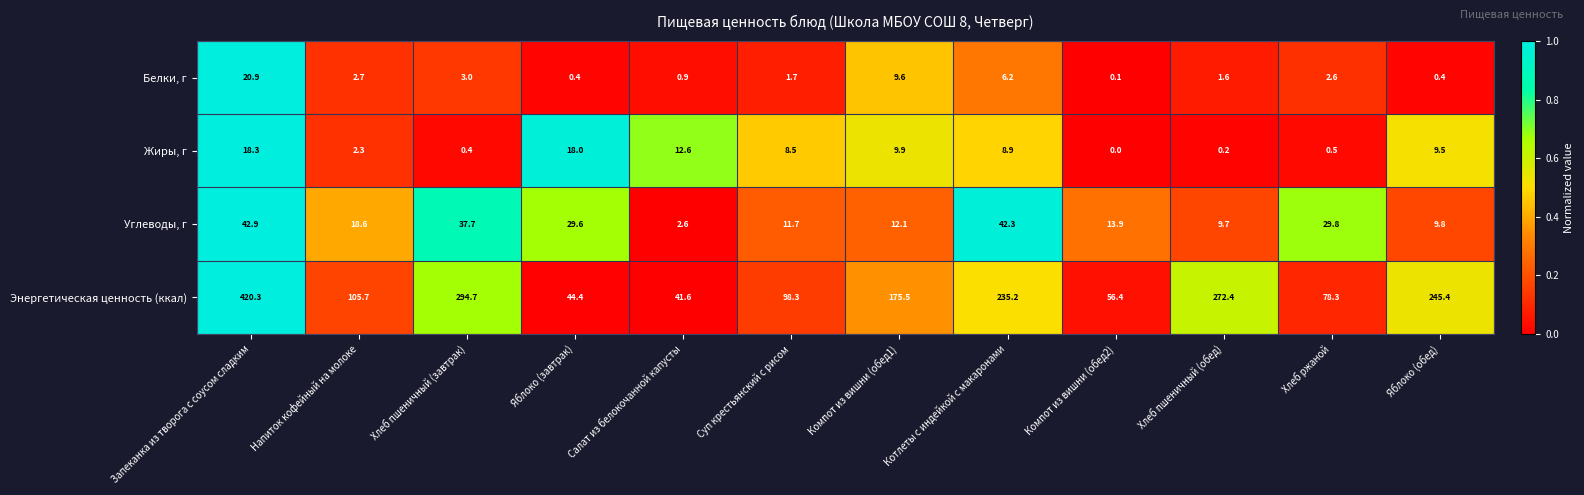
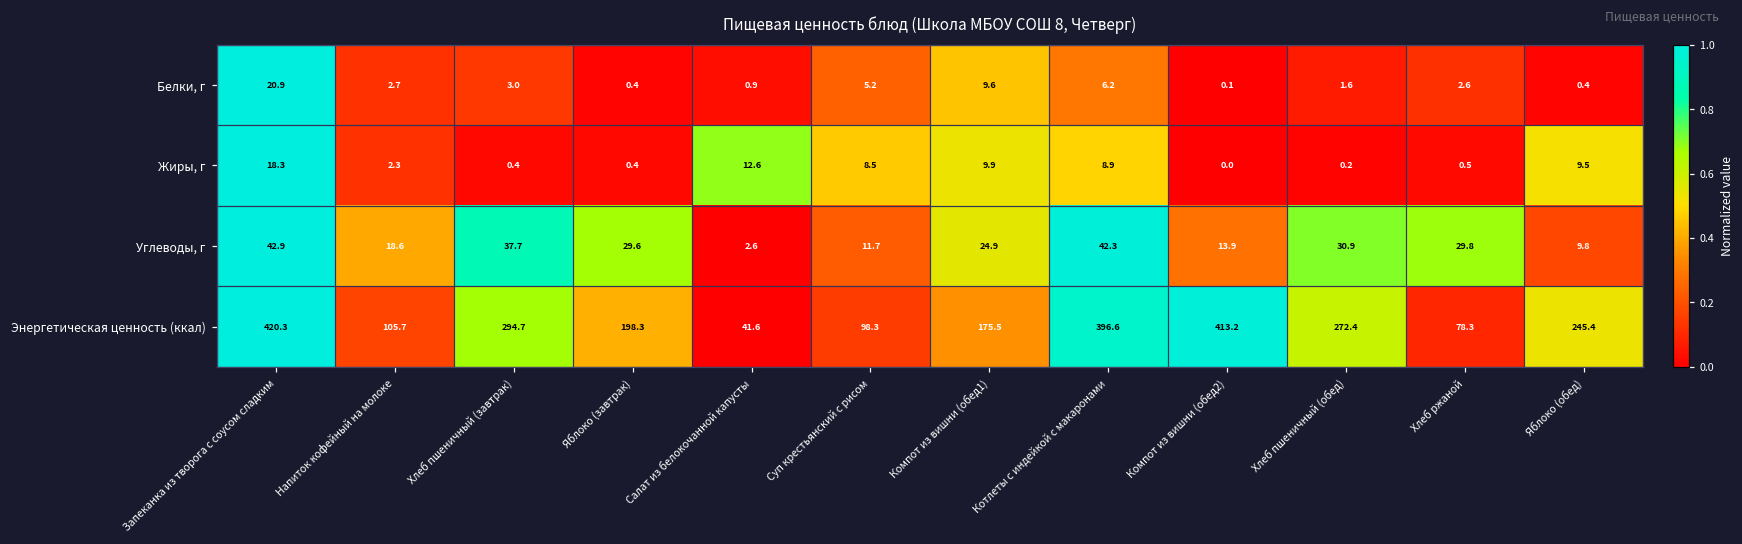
  {
    "Белки, г": {
      "Запеканка из творога с соусом сладким": 20.9,
      "Напиток кофейный на молоке": 2.7,
      "Хлеб пшеничный (завтрак)": 3.0,
      "Яблоко (завтрак)": 0.4,
      "Салат из белокочанной капусты": 0.9,
-     "Суп крестьянский с рисом": 1.7,
+     "Суп крестьянский с рисом": 5.2,
      "Компот из вишни (обед1)": 9.6,
      "Котлеты с индейкой с макаронами": 6.2,
      "Компот из вишни (обед2)": 0.1,
      "Хлеб пшеничный (обед)": 1.6,
      "Хлеб ржаной": 2.6,
      "Яблоко (обед)": 0.4
    },
    "Жиры, г": {
      "Запеканка из творога с соусом сладким": 18.3,
      "Напиток кофейный на молоке": 2.3,
      "Хлеб пшеничный (завтрак)": 0.4,
-     "Яблоко (завтрак)": 18.0,
+     "Яблоко (завтрак)": 0.4,
      "Салат из белокочанной капусты": 12.6,
      "Суп крестьянский с рисом": 8.5,
      "Компот из вишни (обед1)": 9.9,
      "Котлеты с индейкой с макаронами": 8.9,
      "Компот из вишни (обед2)": 0.0,
      "Хлеб пшеничный (обед)": 0.2,
      "Хлеб ржаной": 0.5,
      "Яблоко (обед)": 9.5
    },
    "Углеводы, г": {
      "Запеканка из творога с соусом сладким": 42.9,
      "Напиток кофейный на молоке": 18.6,
      "Хлеб пшеничный (завтрак)": 37.7,
      "Яблоко (завтрак)": 29.6,
      "Салат из белокочанной капусты": 2.6,
      "Суп крестьянский с рисом": 11.7,
-     "Компот из вишни (обед1)": 12.1,
+     "Компот из вишни (обед1)": 24.9,
      "Котлеты с индейкой с макаронами": 42.3,
      "Компот из вишни (обед2)": 13.9,
-     "Хлеб пшеничный (обед)": 9.7,
+     "Хлеб пшеничный (обед)": 30.9,
      "Хлеб ржаной": 29.8,
      "Яблоко (обед)": 9.8
    },
    "Энергетическая ценность (ккал)": {
      "Запеканка из творога с соусом сладким": 420.3,
      "Напиток кофейный на молоке": 105.7,
      "Хлеб пшеничный (завтрак)": 294.7,
-     "Яблоко (завтрак)": 44.4,
+     "Яблоко (завтрак)": 198.3,
      "Салат из белокочанной капусты": 41.6,
      "Суп крестьянский с рисом": 98.3,
      "Компот из вишни (обед1)": 175.5,
-     "Котлеты с индейкой с макаронами": 235.2,
-     "Компот из вишни (обед2)": 56.4,
+     "Котлеты с индейкой с макаронами": 396.6,
+     "Компот из вишни (обед2)": 413.2,
      "Хлеб пшеничный (обед)": 272.4,
      "Хлеб ржаной": 78.3,
      "Яблоко (обед)": 245.4
    }
  }
